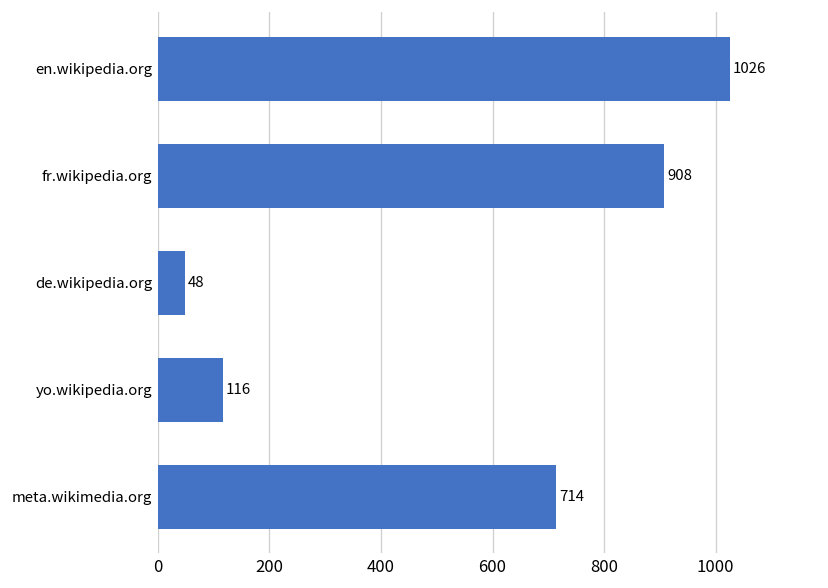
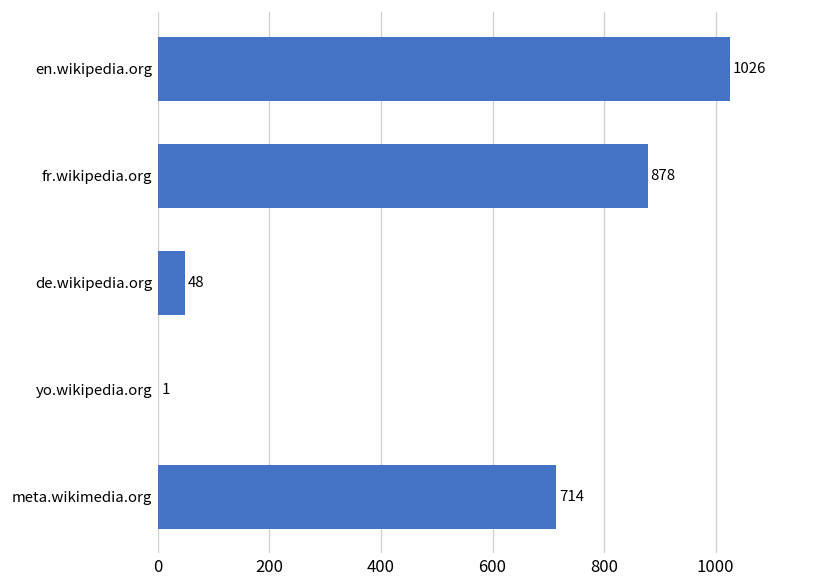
  {
    "en.wikipedia.org": 1026,
-   "fr.wikipedia.org": 908,
+   "fr.wikipedia.org": 878,
    "de.wikipedia.org": 48,
-   "yo.wikipedia.org": 116,
+   "yo.wikipedia.org": 1,
    "meta.wikimedia.org": 714
  }
